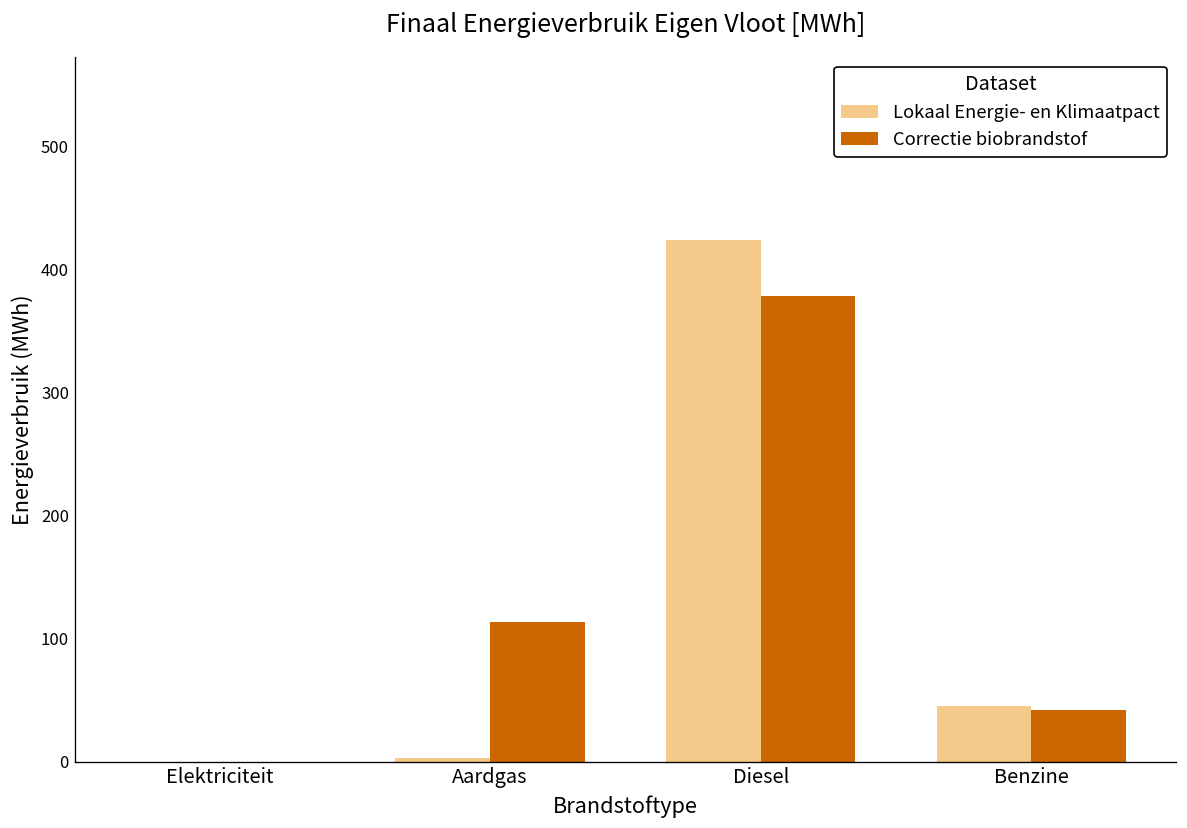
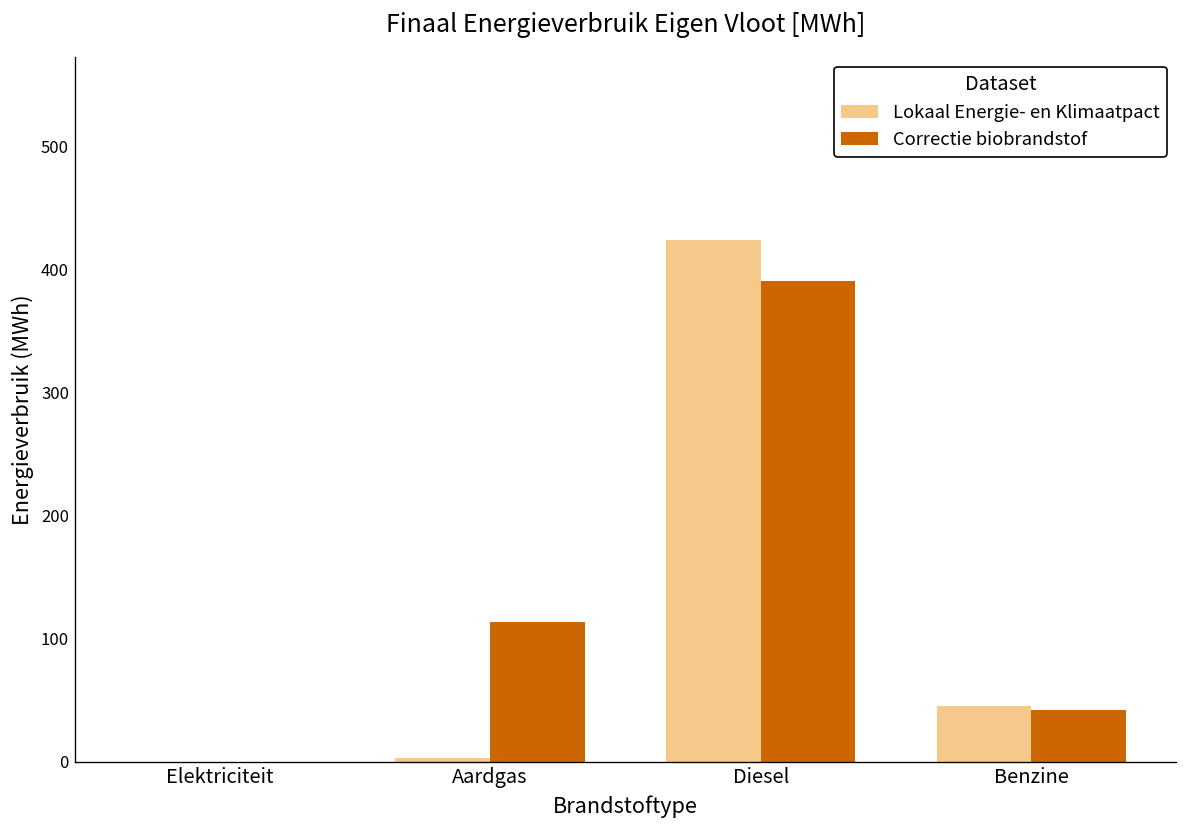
  {
    "Lokaal Energie- en Klimaatpact": {
      "Elektriciteit": 0,
      "Aardgas": 3,
      "Diesel": 424,
      "Benzine": 46
    },
    "Correctie biobrandstof": {
      "Elektriciteit": 0,
      "Aardgas": 114,
-     "Diesel": 379,
+     "Diesel": 391,
      "Benzine": 42
    }
  }
